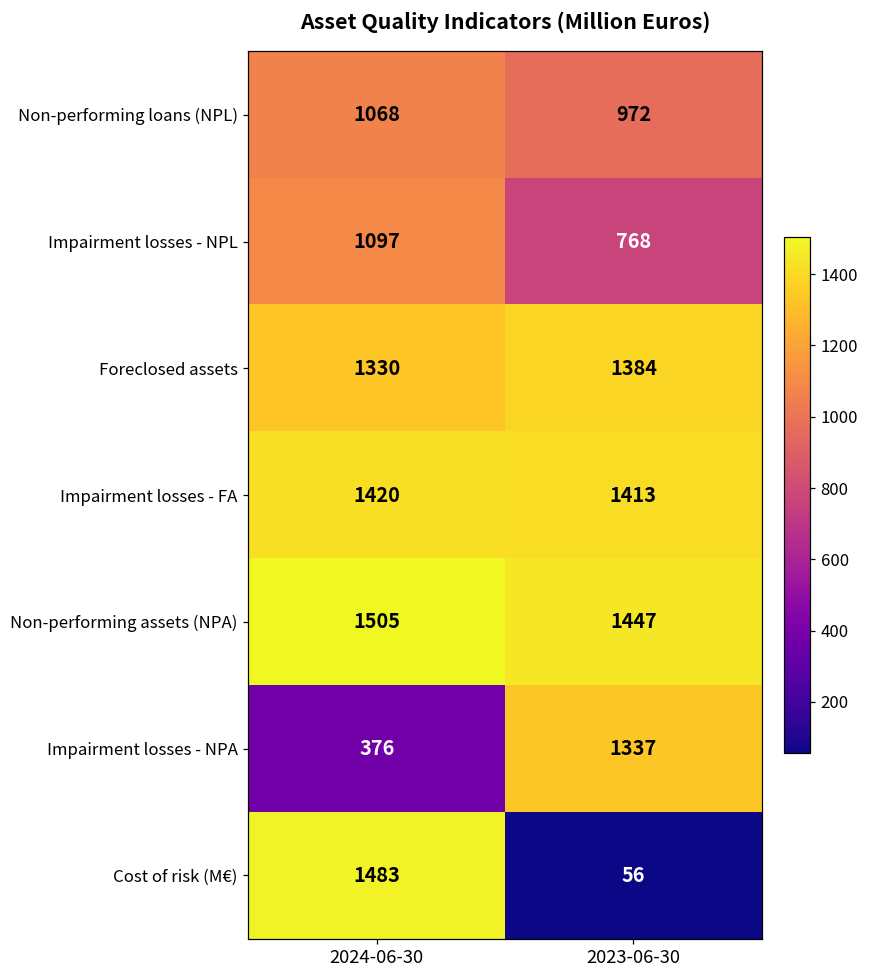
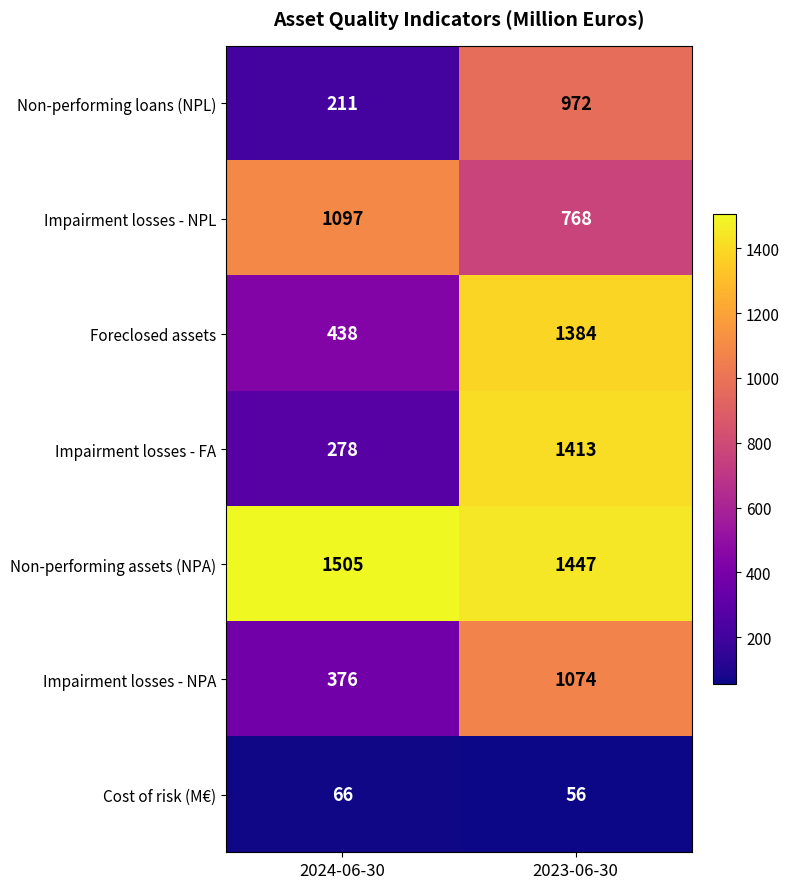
  {
    "Non-performing loans (NPL)": {
-     "2024-06-30": 1068,
+     "2024-06-30": 211,
      "2023-06-30": 972
    },
    "Impairment losses - NPL": {
      "2024-06-30": 1097,
      "2023-06-30": 768
    },
    "Foreclosed assets": {
-     "2024-06-30": 1330,
+     "2024-06-30": 438,
      "2023-06-30": 1384
    },
    "Impairment losses - FA": {
-     "2024-06-30": 1420,
+     "2024-06-30": 278,
      "2023-06-30": 1413
    },
    "Non-performing assets (NPA)": {
      "2024-06-30": 1505,
      "2023-06-30": 1447
    },
    "Impairment losses - NPA": {
      "2024-06-30": 376,
-     "2023-06-30": 1337
+     "2023-06-30": 1074
    },
    "Cost of risk (M€)": {
-     "2024-06-30": 1483,
+     "2024-06-30": 66,
      "2023-06-30": 56
    }
  }
